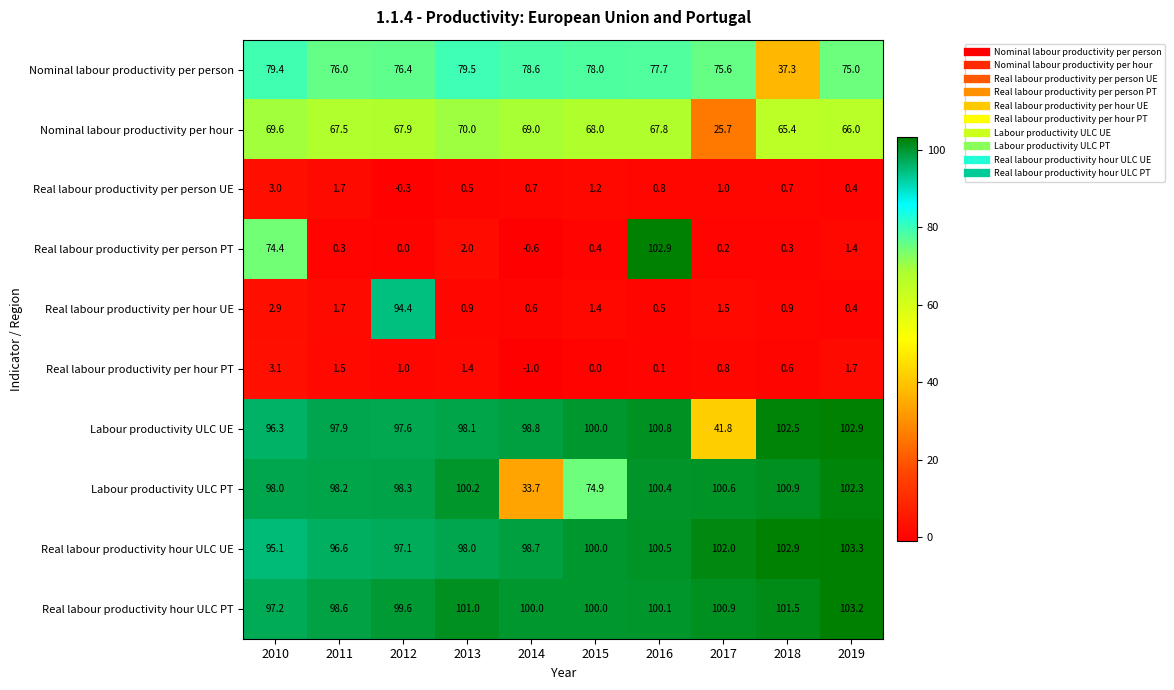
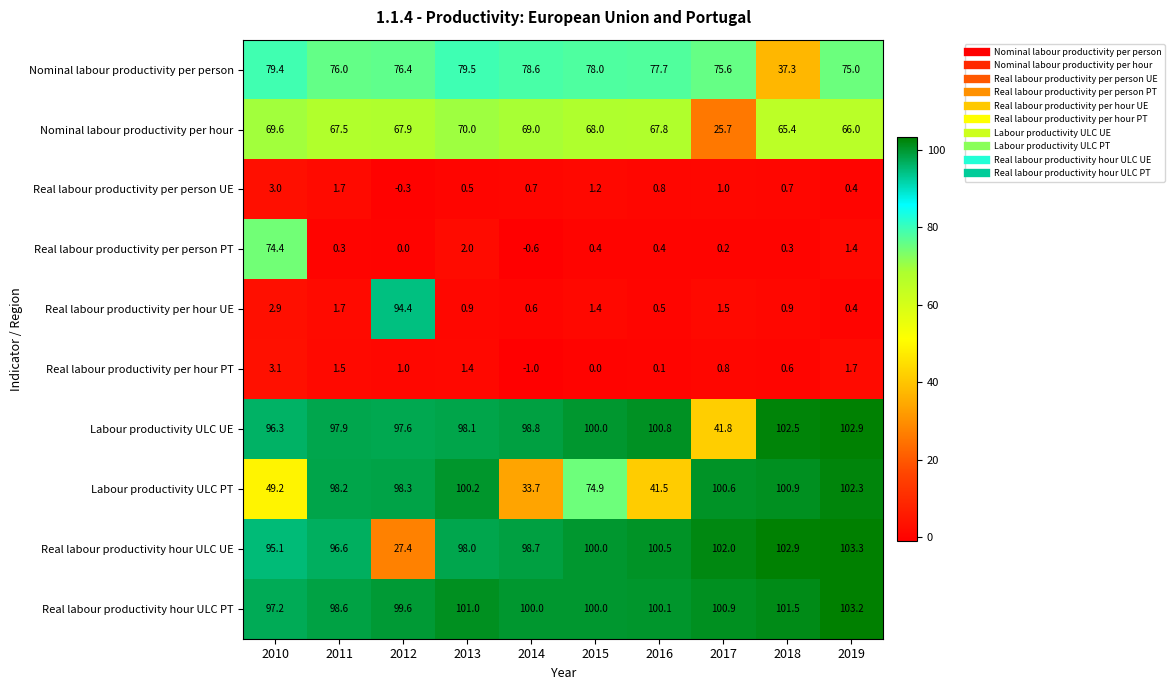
  {
    "Nominal labour productivity per person": {
      "2010": 79.4,
      "2011": 76.0,
      "2012": 76.4,
      "2013": 79.5,
      "2014": 78.6,
      "2015": 78.0,
      "2016": 77.7,
      "2017": 75.6,
      "2018": 37.3,
      "2019": 75.0
    },
    "Nominal labour productivity per hour": {
      "2010": 69.6,
      "2011": 67.5,
      "2012": 67.9,
      "2013": 70.0,
      "2014": 69.0,
      "2015": 68.0,
      "2016": 67.8,
      "2017": 25.7,
      "2018": 65.4,
      "2019": 66.0
    },
    "Real labour productivity per person UE": {
      "2010": 3.0,
      "2011": 1.7,
      "2012": -0.3,
      "2013": 0.5,
      "2014": 0.7,
      "2015": 1.2,
      "2016": 0.8,
      "2017": 1.0,
      "2018": 0.7,
      "2019": 0.4
    },
    "Real labour productivity per person PT": {
      "2010": 74.4,
      "2011": 0.3,
      "2012": 0.0,
      "2013": 2.0,
      "2014": -0.6,
      "2015": 0.4,
-     "2016": 102.9,
+     "2016": 0.4,
      "2017": 0.2,
      "2018": 0.3,
      "2019": 1.4
    },
    "Real labour productivity per hour UE": {
      "2010": 2.9,
      "2011": 1.7,
      "2012": 94.4,
      "2013": 0.9,
      "2014": 0.6,
      "2015": 1.4,
      "2016": 0.5,
      "2017": 1.5,
      "2018": 0.9,
      "2019": 0.4
    },
    "Real labour productivity per hour PT": {
      "2010": 3.1,
      "2011": 1.5,
      "2012": 1.0,
      "2013": 1.4,
      "2014": -1.0,
      "2015": 0.0,
      "2016": 0.1,
      "2017": 0.8,
      "2018": 0.6,
      "2019": 1.7
    },
    "Labour productivity ULC UE": {
      "2010": 96.3,
      "2011": 97.9,
      "2012": 97.6,
      "2013": 98.1,
      "2014": 98.8,
      "2015": 100.0,
      "2016": 100.8,
      "2017": 41.8,
      "2018": 102.5,
      "2019": 102.9
    },
    "Labour productivity ULC PT": {
-     "2010": 98.0,
+     "2010": 49.2,
      "2011": 98.2,
      "2012": 98.3,
      "2013": 100.2,
      "2014": 33.7,
      "2015": 74.9,
-     "2016": 100.4,
+     "2016": 41.5,
      "2017": 100.6,
      "2018": 100.9,
      "2019": 102.3
    },
    "Real labour productivity hour ULC UE": {
      "2010": 95.1,
      "2011": 96.6,
-     "2012": 97.1,
+     "2012": 27.4,
      "2013": 98.0,
      "2014": 98.7,
      "2015": 100.0,
      "2016": 100.5,
      "2017": 102.0,
      "2018": 102.9,
      "2019": 103.3
    },
    "Real labour productivity hour ULC PT": {
      "2010": 97.2,
      "2011": 98.6,
      "2012": 99.6,
      "2013": 101.0,
      "2014": 100.0,
      "2015": 100.0,
      "2016": 100.1,
      "2017": 100.9,
      "2018": 101.5,
      "2019": 103.2
    }
  }
